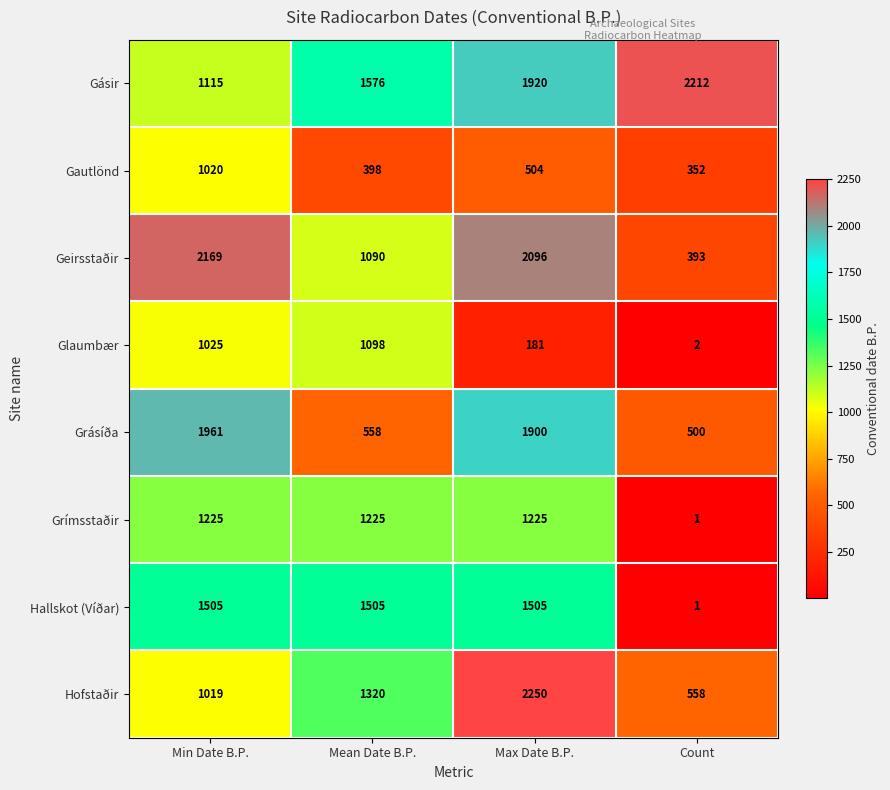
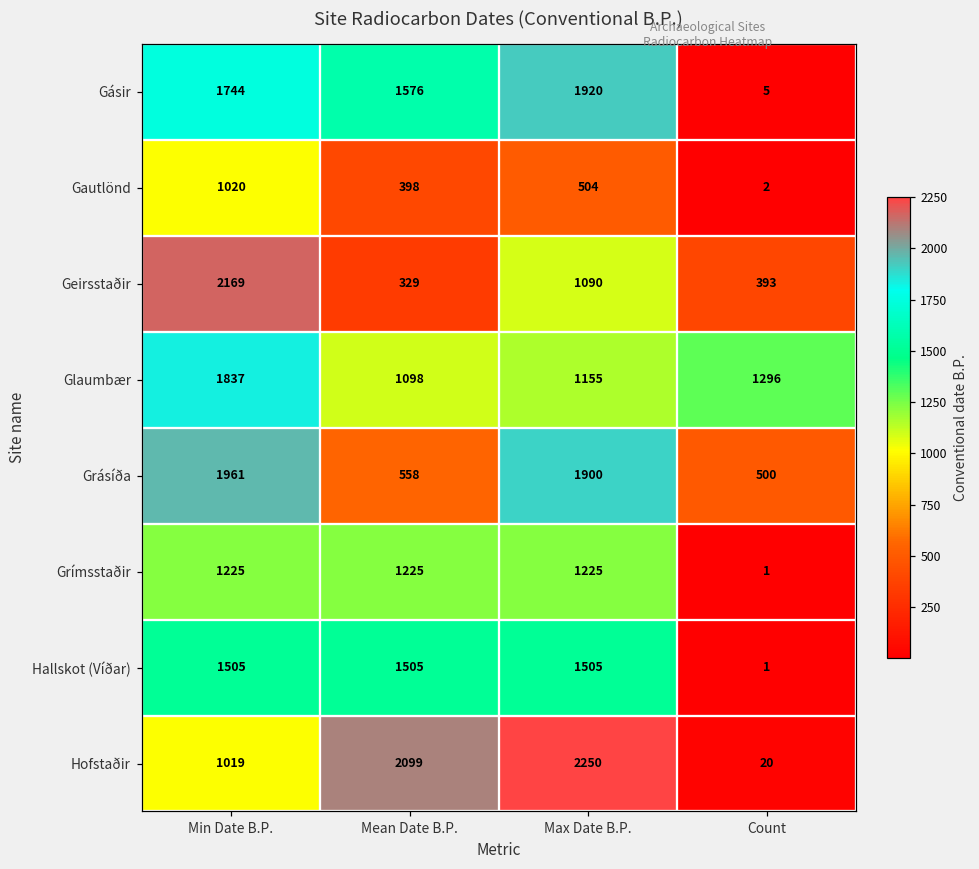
  {
    "Gásir": {
-     "Min Date B.P.": 1115,
+     "Min Date B.P.": 1744,
      "Mean Date B.P.": 1576,
      "Max Date B.P.": 1920,
-     "Count": 2212
+     "Count": 5
    },
    "Gautlönd": {
      "Min Date B.P.": 1020,
      "Mean Date B.P.": 398,
      "Max Date B.P.": 504,
-     "Count": 352
+     "Count": 2
    },
    "Geirsstaðir": {
      "Min Date B.P.": 2169,
-     "Mean Date B.P.": 1090,
-     "Max Date B.P.": 2096,
+     "Mean Date B.P.": 329,
+     "Max Date B.P.": 1090,
      "Count": 393
    },
    "Glaumbær": {
-     "Min Date B.P.": 1025,
+     "Min Date B.P.": 1837,
      "Mean Date B.P.": 1098,
-     "Max Date B.P.": 181,
-     "Count": 2
+     "Max Date B.P.": 1155,
+     "Count": 1296
    },
    "Grásíða": {
      "Min Date B.P.": 1961,
      "Mean Date B.P.": 558,
      "Max Date B.P.": 1900,
      "Count": 500
    },
    "Grímsstaðir": {
      "Min Date B.P.": 1225,
      "Mean Date B.P.": 1225,
      "Max Date B.P.": 1225,
      "Count": 1
    },
    "Hallskot (Víðar)": {
      "Min Date B.P.": 1505,
      "Mean Date B.P.": 1505,
      "Max Date B.P.": 1505,
      "Count": 1
    },
    "Hofstaðir": {
      "Min Date B.P.": 1019,
-     "Mean Date B.P.": 1320,
+     "Mean Date B.P.": 2099,
      "Max Date B.P.": 2250,
-     "Count": 558
+     "Count": 20
    }
  }
